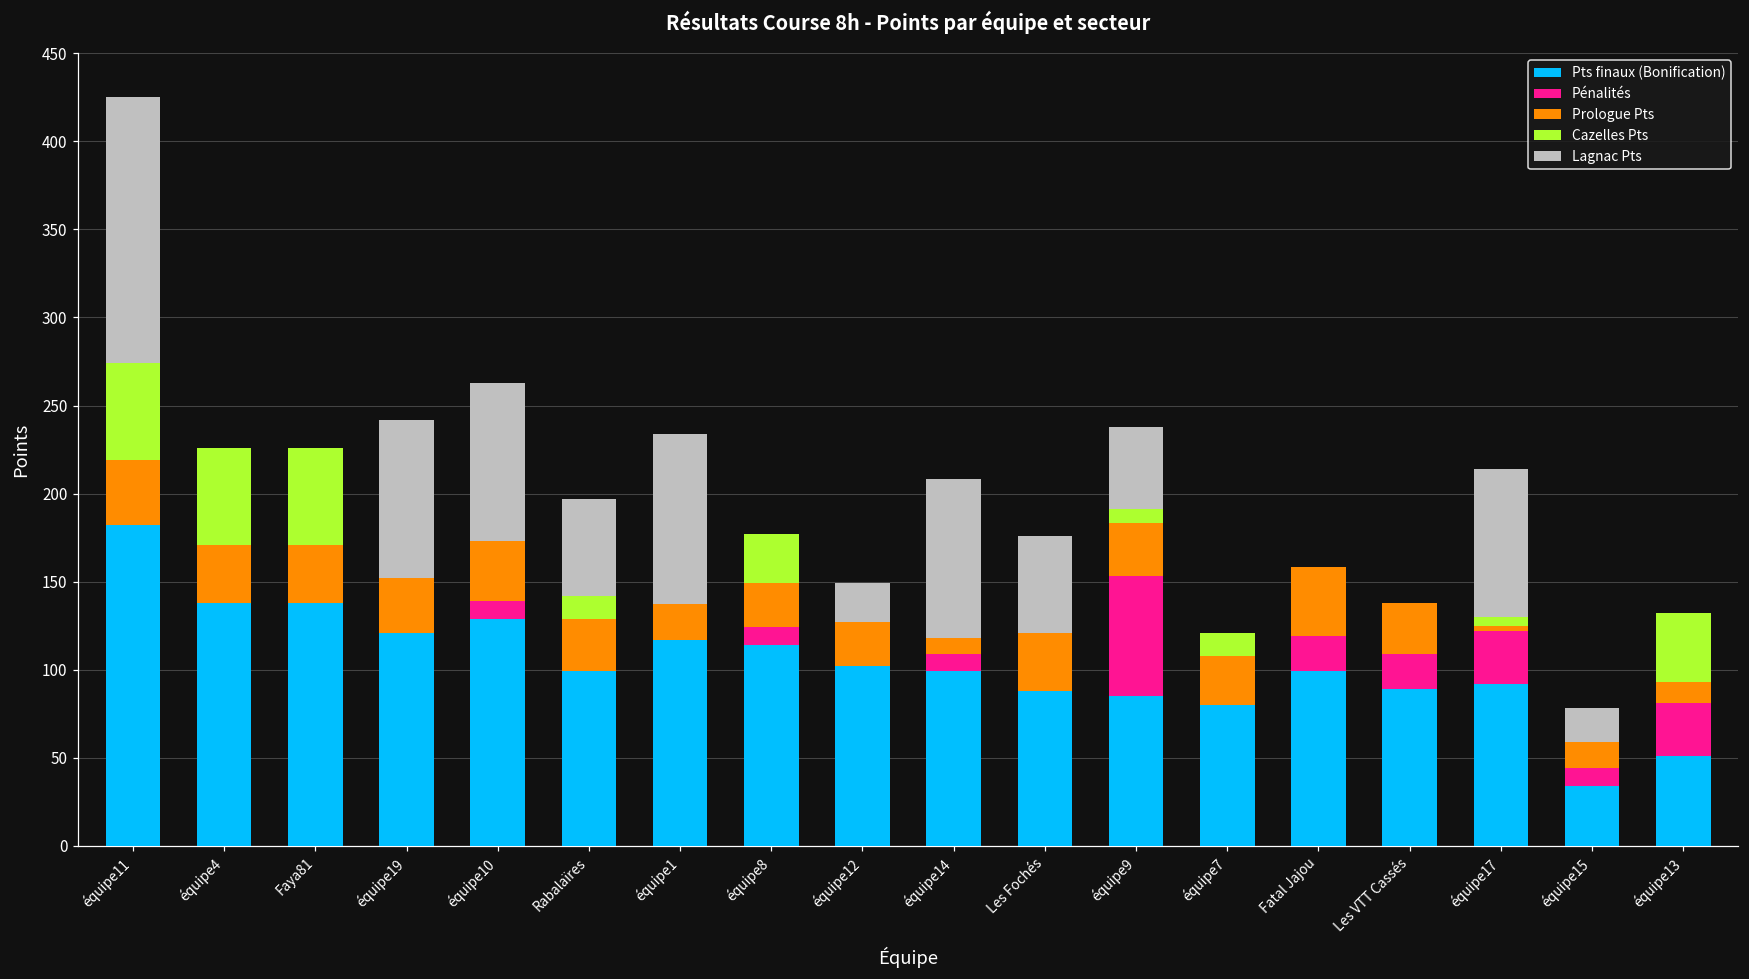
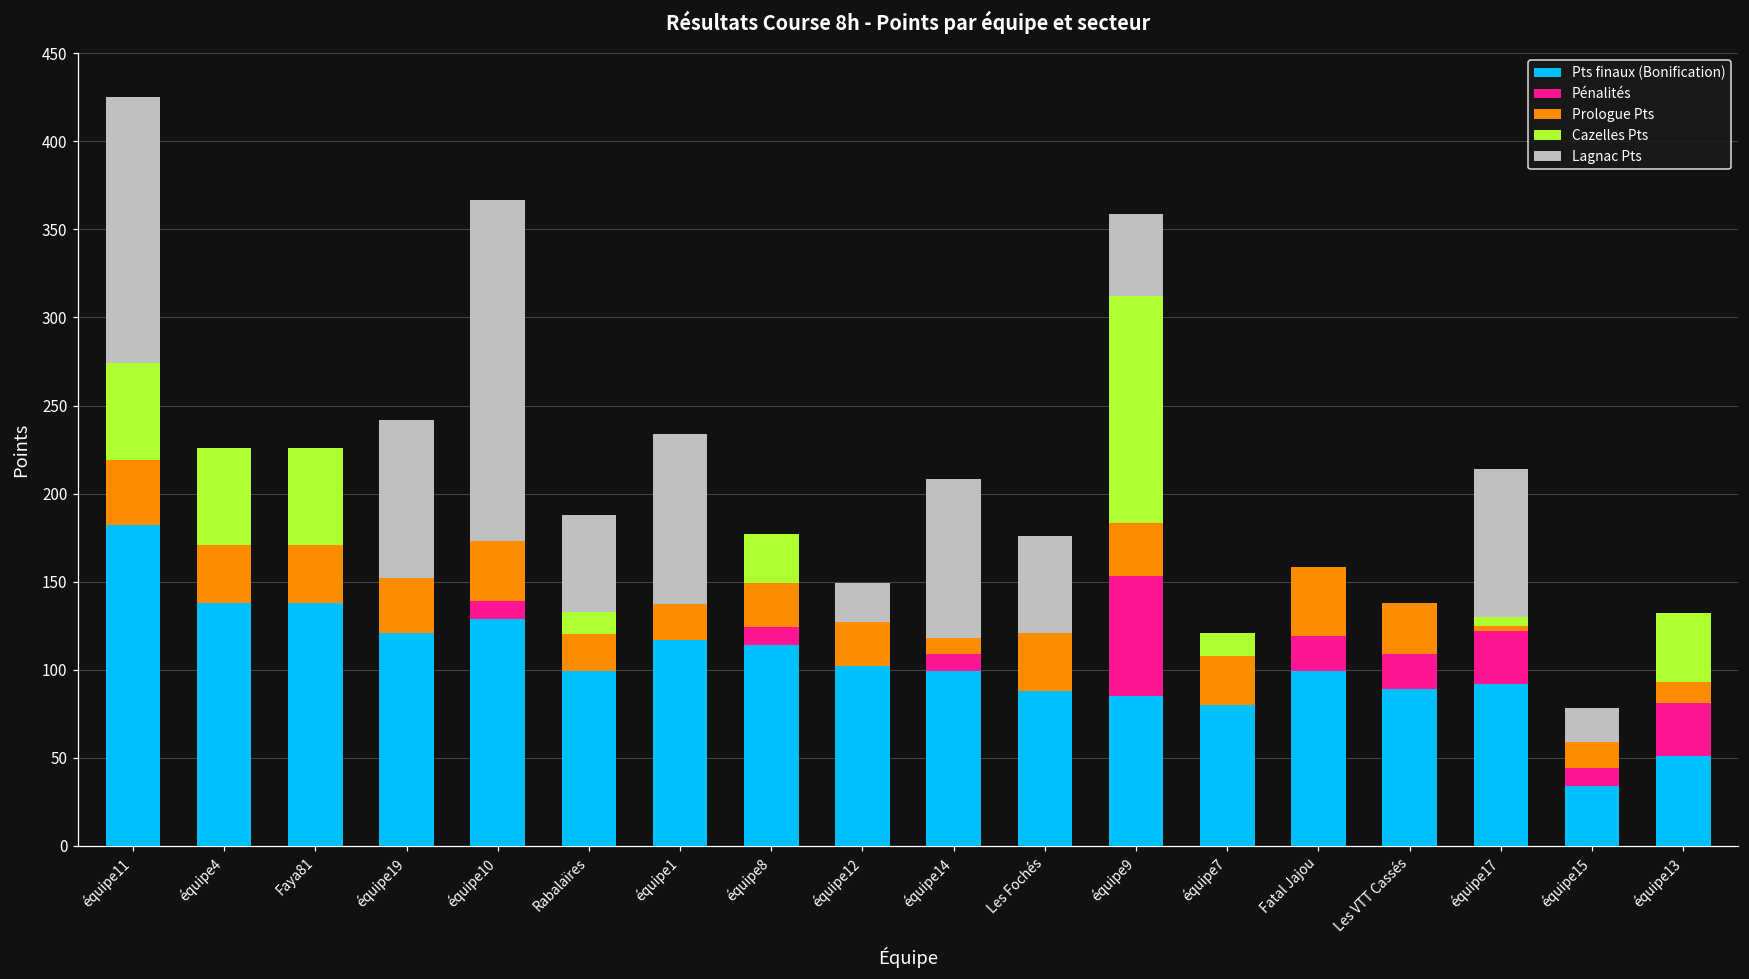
  {
    "Pts finaux (Bonification)": {
      "équipe11": 182,
      "équipe4": 138,
      "Faya81": 138,
      "équipe19": 121,
      "équipe10": 129,
      "Rabalaïres": 99,
      "équipe1": 117,
      "équipe8": 114,
      "équipe12": 102,
      "équipe14": 99,
      "Les Fochés": 88,
      "équipe9": 85,
      "équipe7": 80,
      "Fatal Jajou": 99,
      "Les VTT Cassés": 89,
      "équipe17": 92,
      "équipe15": 34,
      "équipe13": 51
    },
    "Pénalités": {
      "équipe11": 0,
      "équipe4": 0,
      "Faya81": 0,
      "équipe19": 0,
      "équipe10": 10,
      "Rabalaïres": 0,
      "équipe1": 0,
      "équipe8": 10,
      "équipe12": 0,
      "équipe14": 10,
      "Les Fochés": 0,
      "équipe9": 68,
      "équipe7": 0,
      "Fatal Jajou": 20,
      "Les VTT Cassés": 20,
      "équipe17": 30,
      "équipe15": 10,
      "équipe13": 30
    },
    "Prologue Pts": {
      "équipe11": 37,
      "équipe4": 33,
      "Faya81": 33,
      "équipe19": 31,
      "équipe10": 34,
-     "Rabalaïres": 30,
+     "Rabalaïres": 21,
      "équipe1": 20,
      "équipe8": 25,
      "équipe12": 25,
      "équipe14": 9,
      "Les Fochés": 33,
      "équipe9": 30,
      "équipe7": 28,
      "Fatal Jajou": 39,
      "Les VTT Cassés": 29,
      "équipe17": 3,
      "équipe15": 15,
      "équipe13": 12
    },
    "Cazelles Pts": {
      "équipe11": 55,
      "équipe4": 55,
      "Faya81": 55,
      "équipe19": 0,
      "équipe10": 0,
      "Rabalaïres": 13,
      "équipe1": 0,
      "équipe8": 28,
      "équipe12": 0,
      "équipe14": 0,
      "Les Fochés": 0,
-     "équipe9": 8,
+     "équipe9": 129,
      "équipe7": 13,
      "Fatal Jajou": 0,
      "Les VTT Cassés": 0,
      "équipe17": 5,
      "équipe15": 0,
      "équipe13": 39
    },
    "Lagnac Pts": {
      "équipe11": 151,
      "équipe4": 0,
      "Faya81": 0,
      "équipe19": 90,
-     "équipe10": 90,
+     "équipe10": 194,
      "Rabalaïres": 55,
      "équipe1": 97,
      "équipe8": 0,
      "équipe12": 22,
      "équipe14": 90,
      "Les Fochés": 55,
      "équipe9": 47,
      "équipe7": 0,
      "Fatal Jajou": 0,
      "Les VTT Cassés": 0,
      "équipe17": 84,
      "équipe15": 19,
      "équipe13": 0
    }
  }
